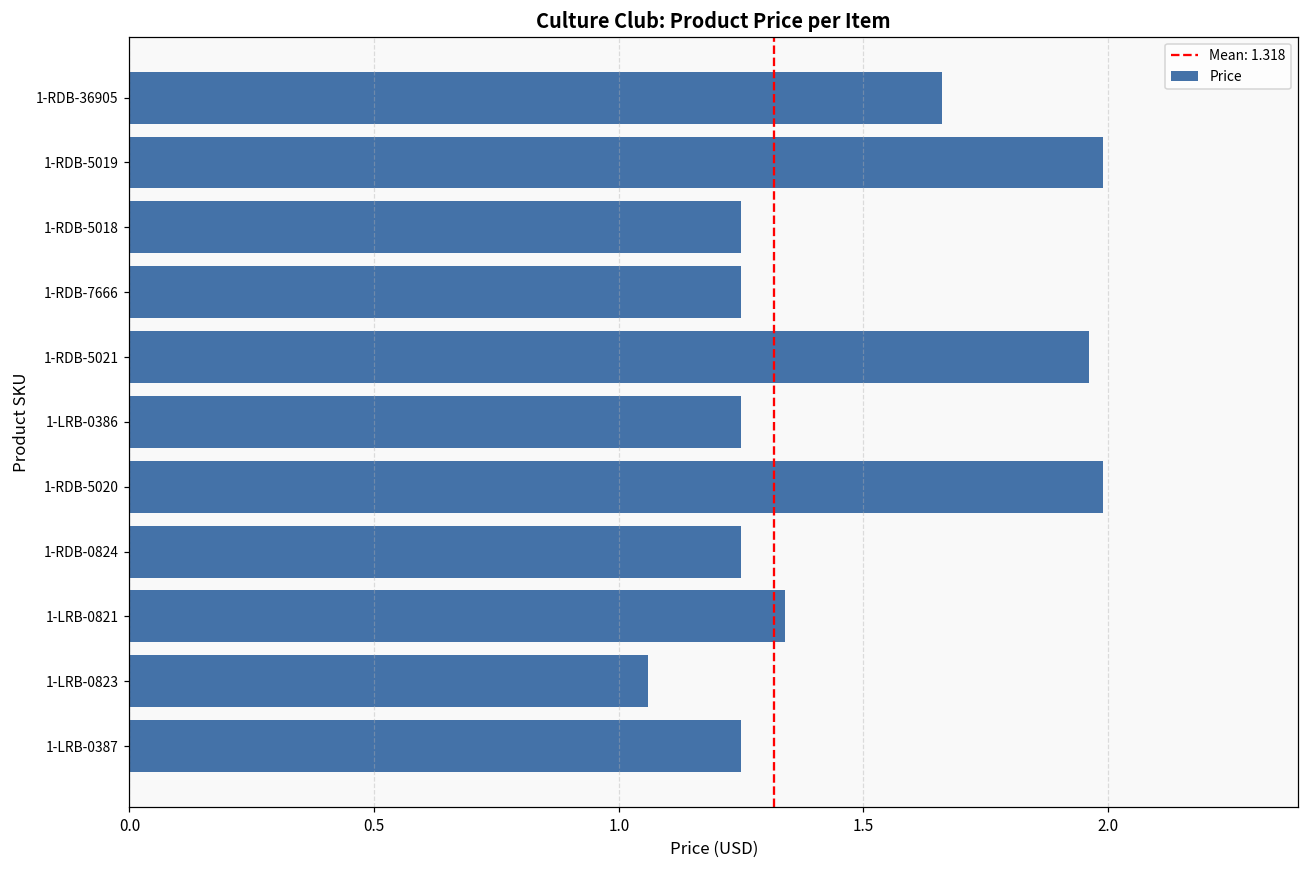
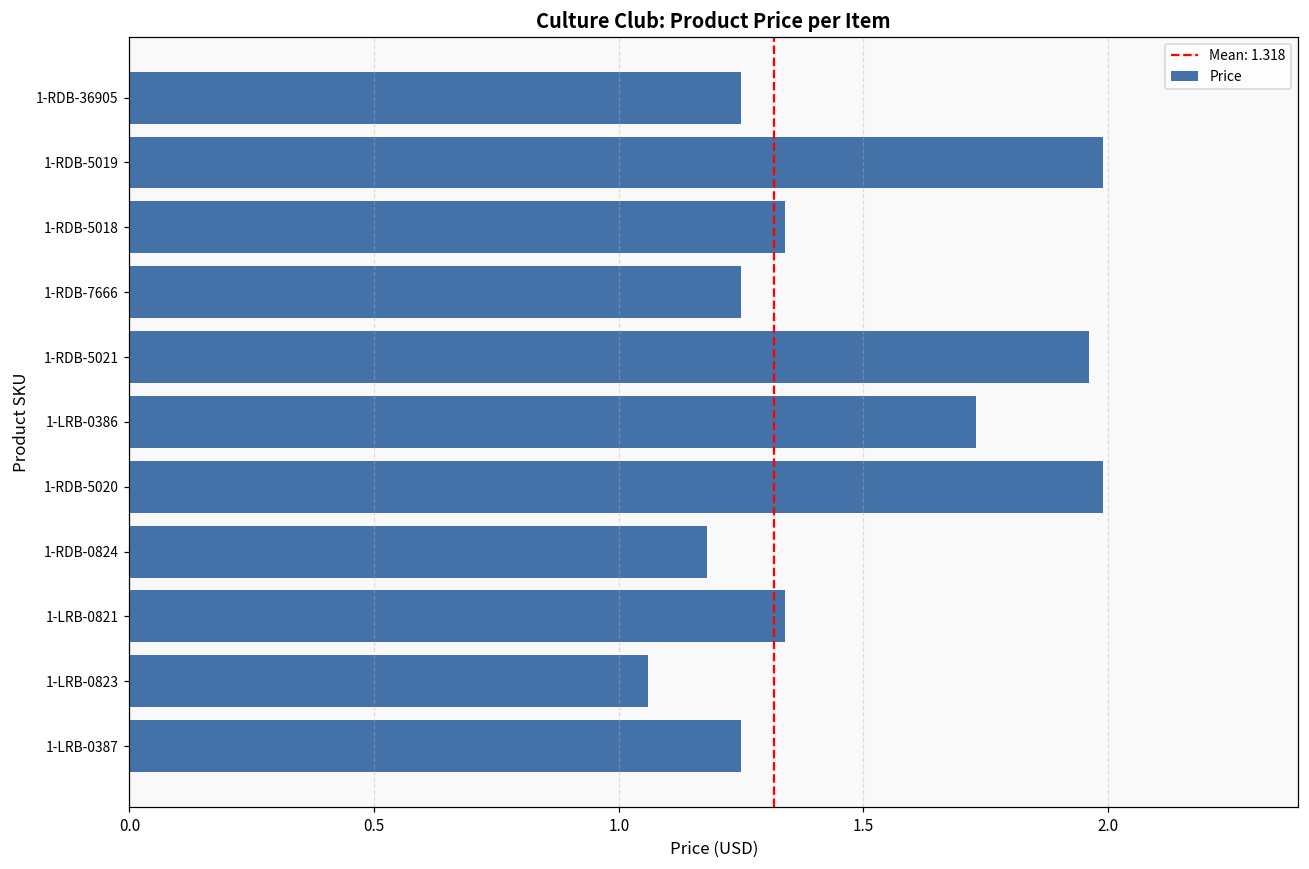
  {
-   "1-RDB-36905": 1.66,
+   "1-RDB-36905": 1.25,
    "1-RDB-5019": 1.99,
-   "1-RDB-5018": 1.25,
+   "1-RDB-5018": 1.34,
    "1-RDB-7666": 1.25,
    "1-RDB-5021": 1.96,
-   "1-LRB-0386": 1.25,
+   "1-LRB-0386": 1.73,
    "1-RDB-5020": 1.99,
-   "1-RDB-0824": 1.25,
+   "1-RDB-0824": 1.18,
    "1-LRB-0821": 1.34,
    "1-LRB-0823": 1.06,
    "1-LRB-0387": 1.25
  }
